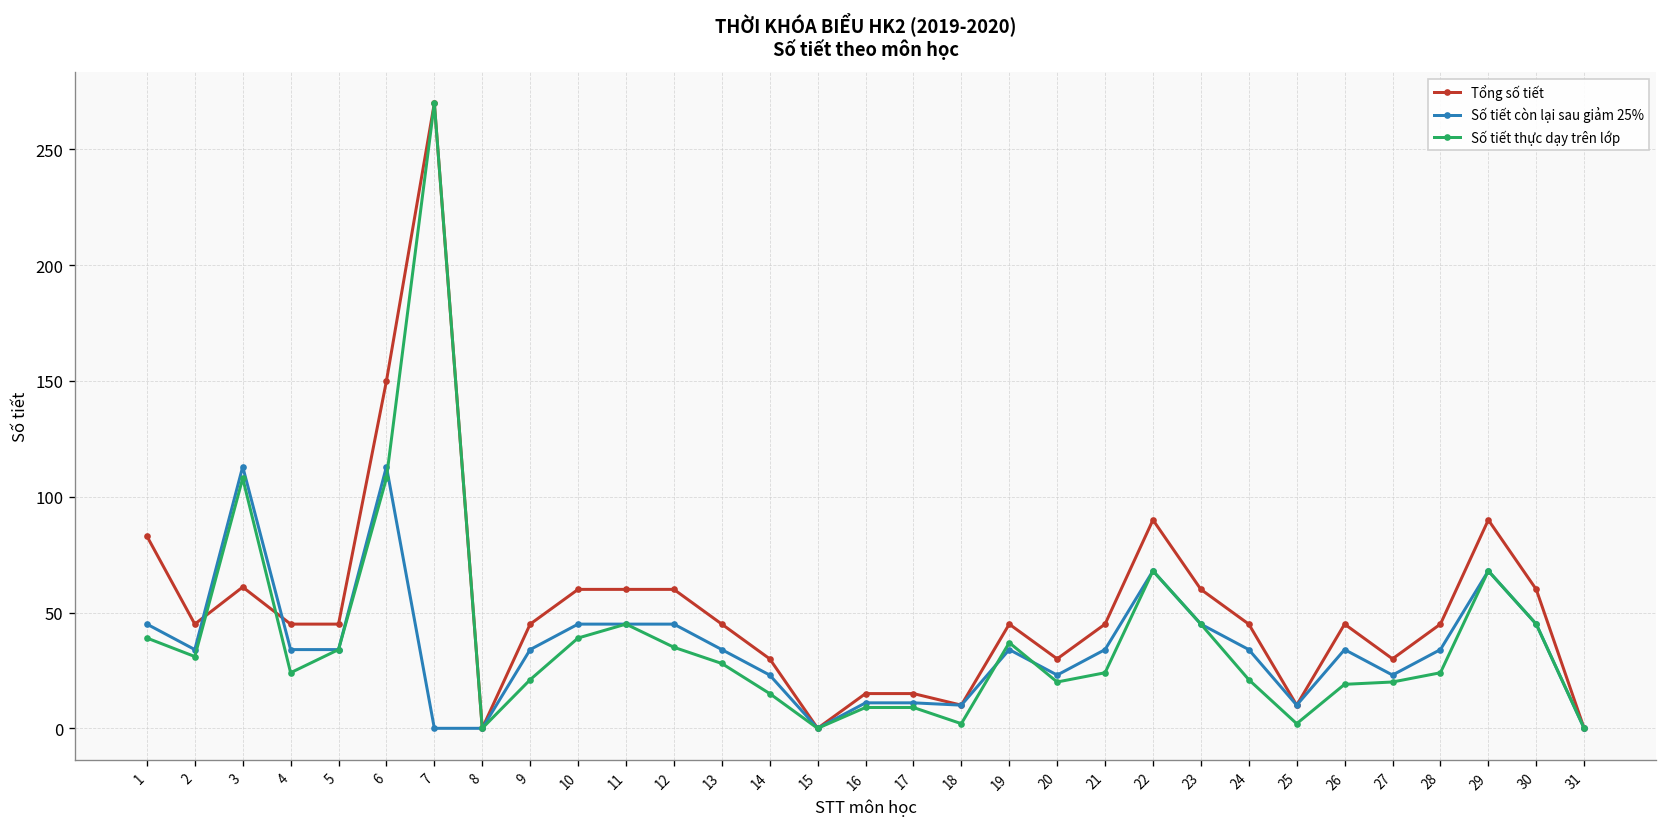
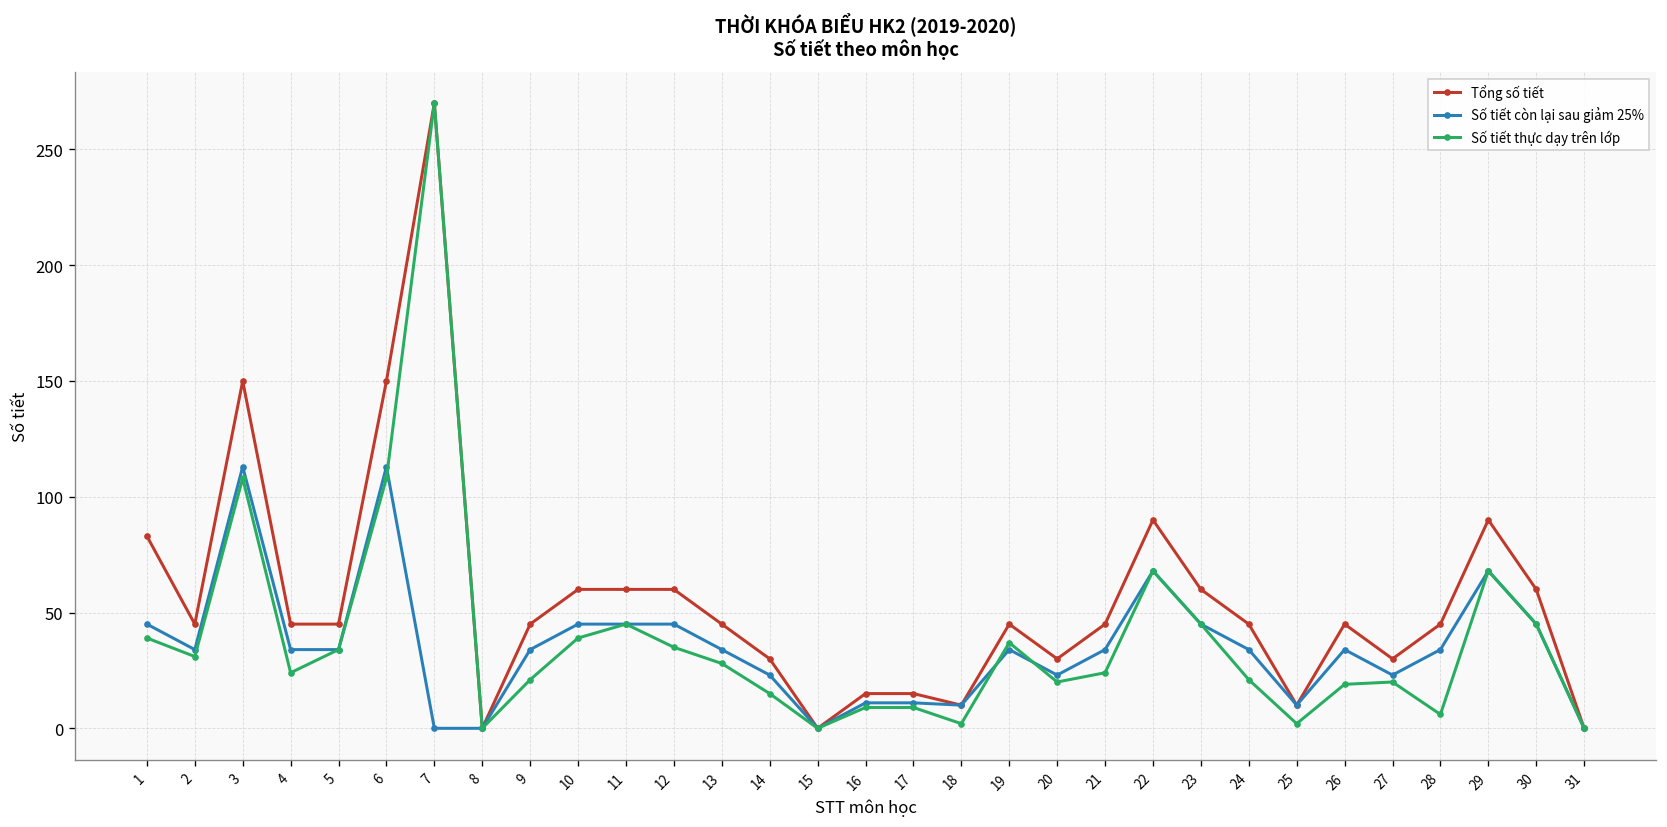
  {
    "Tổng số tiết": {
      "1": 83,
      "2": 45,
-     "3": 61,
+     "3": 150,
      "4": 45,
      "5": 45,
      "6": 150,
      "9": 45,
      "10": 60,
      "11": 60,
      "12": 60,
      "13": 45,
      "14": 30,
      "16": 15,
      "17": 15,
      "19": 45,
      "20": 30,
      "21": 45,
      "22": 90,
      "23": 60,
      "24": 45,
      "26": 45,
      "27": 30,
      "28": 45,
      "29": 90,
      "30": 60
    },
    "Số tiết còn lại sau giảm 25%": {
      "1": 45,
      "2": 34,
      "3": 113,
      "4": 34,
      "6": 113,
      "7": 0,
      "9": 34,
      "10": 45,
      "12": 45,
      "13": 34,
      "14": 23,
      "16": 11,
      "17": 11,
      "19": 34,
      "20": 23,
      "21": 34,
      "24": 34,
      "26": 34,
      "27": 23,
      "28": 34
    },
    "Số tiết thực dạy trên lớp": {
      "1": 39,
      "2": 31,
      "3": 108,
      "4": 24,
      "6": 108,
      "9": 21,
      "10": 39,
      "12": 35,
      "13": 28,
      "14": 15,
      "16": 9,
      "17": 9,
      "18": 2,
      "19": 37,
      "20": 20,
      "21": 24,
      "24": 21,
      "25": 2,
      "26": 19,
      "27": 20,
-     "28": 24
+     "28": 6
    }
  }
